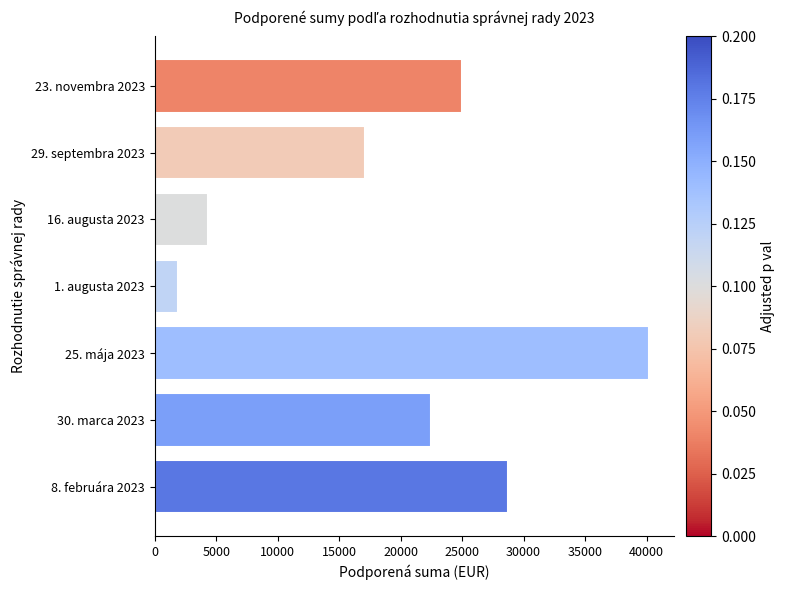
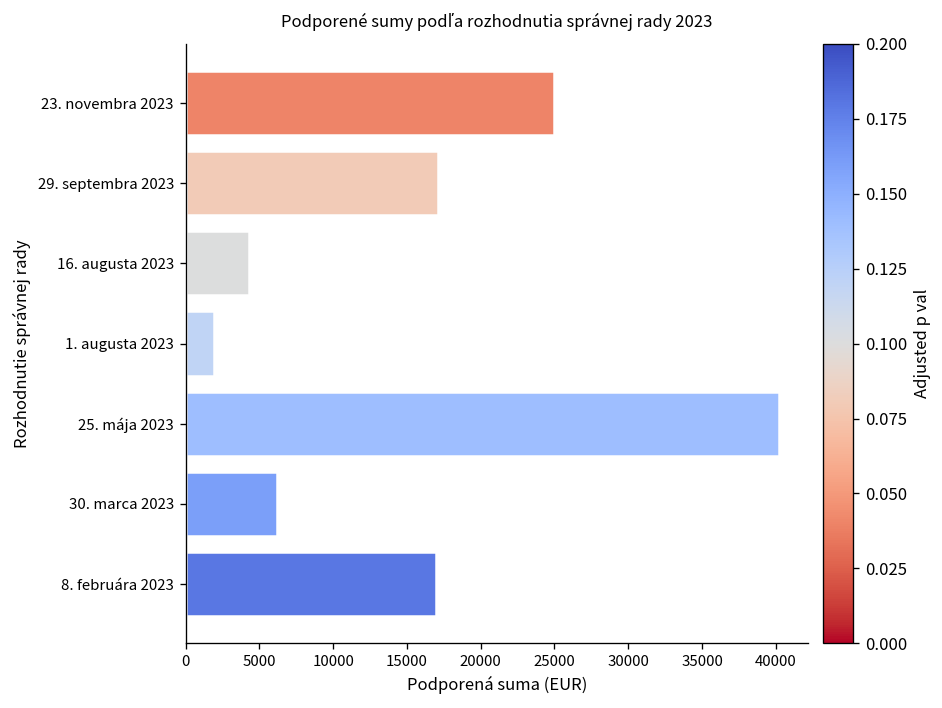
  {
    "23. novembra 2023": 25000,
    "29. septembra 2023": 17100,
    "16. augusta 2023": 4300,
    "1. augusta 2023": 1900,
    "25. mája 2023": 40200,
-   "30. marca 2023": 22500,
-   "8. februára 2023": 28700
+   "30. marca 2023": 6200,
+   "8. februára 2023": 17000
  }
